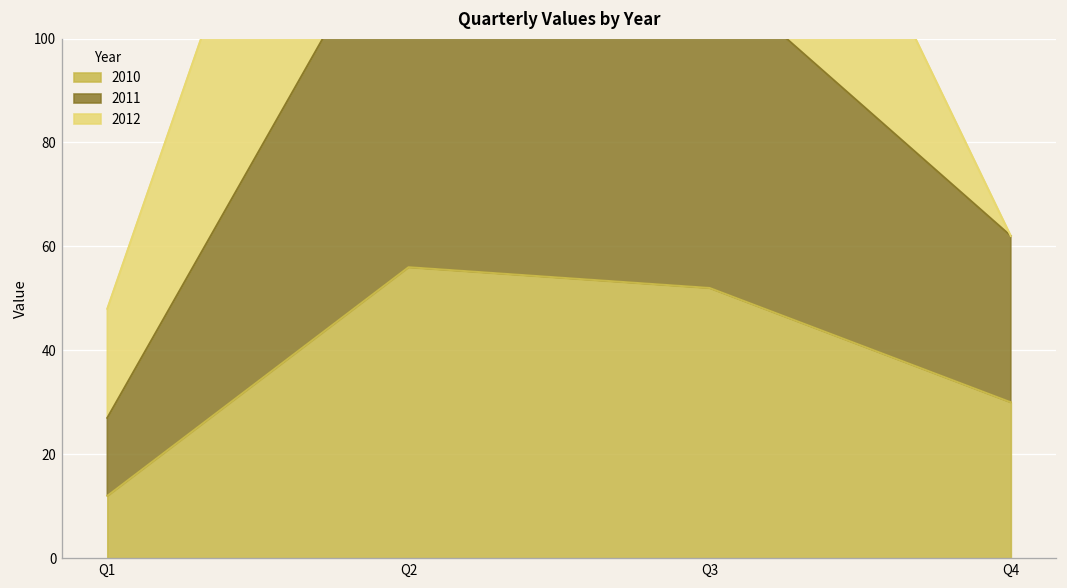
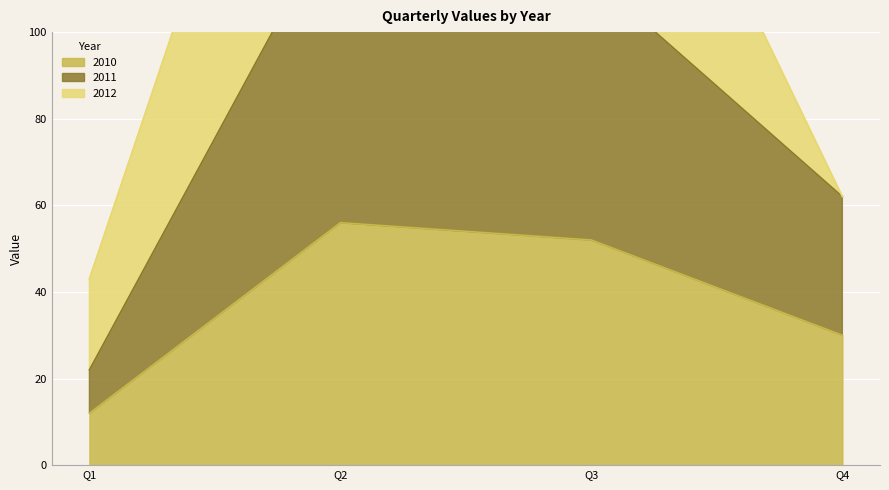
  {
    "2011": {
-     "Q1": 15
+     "Q1": 10
    }
  }
